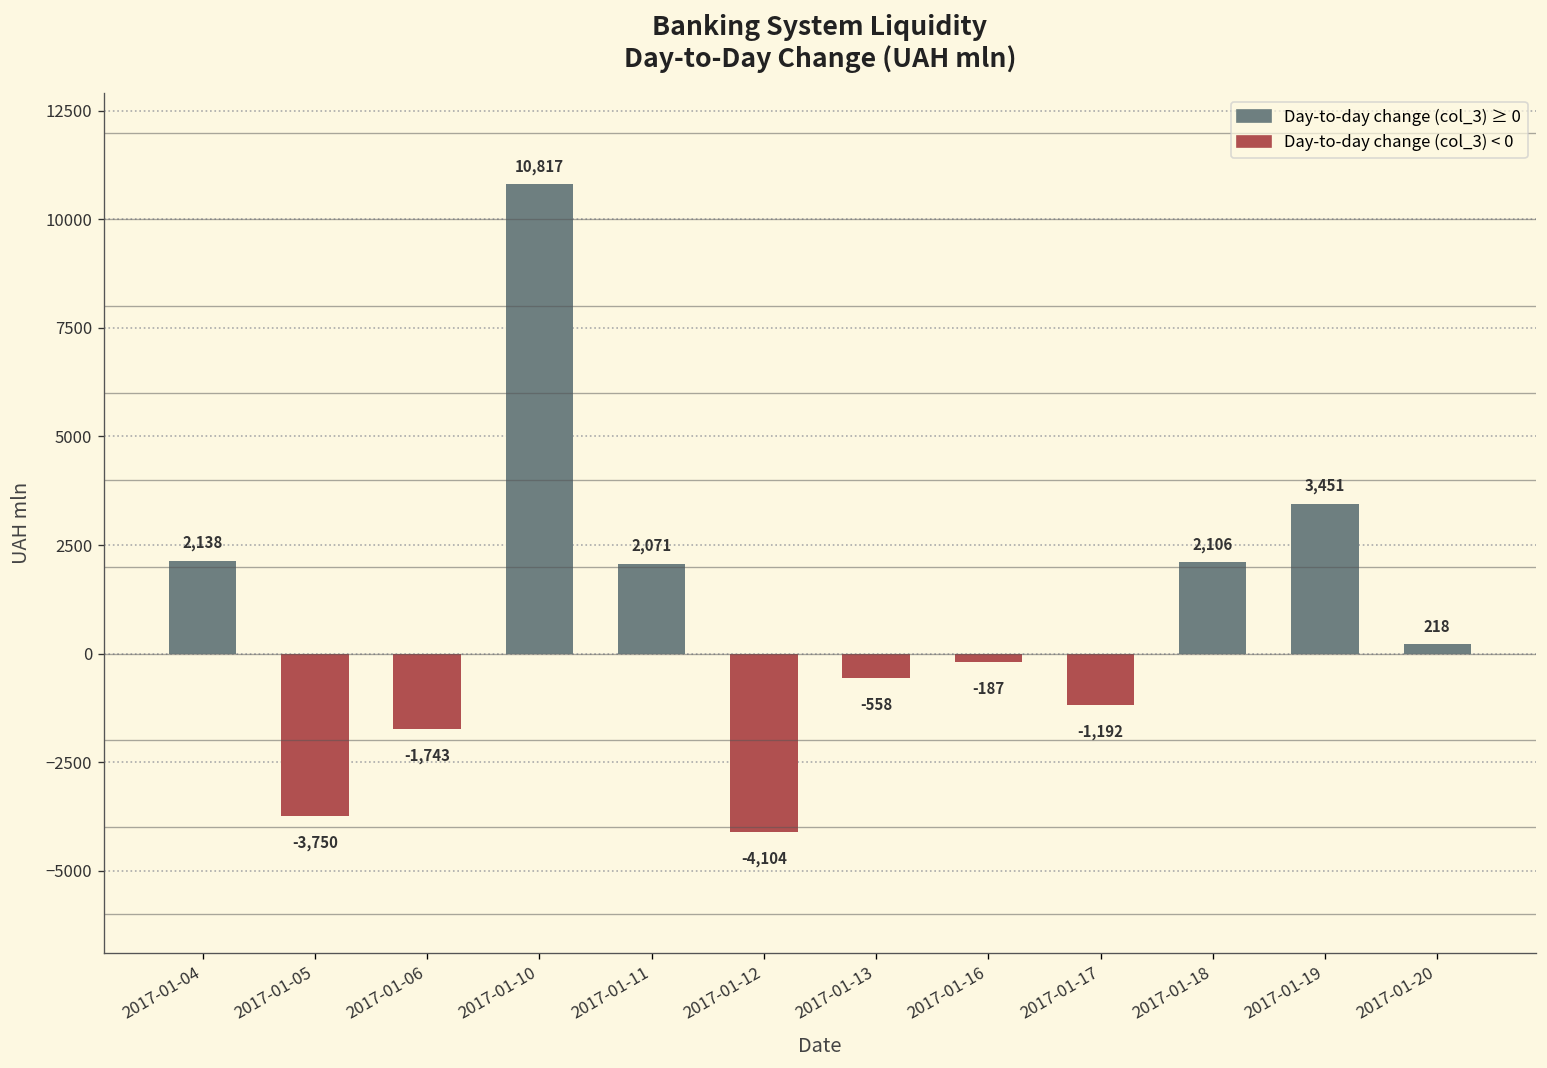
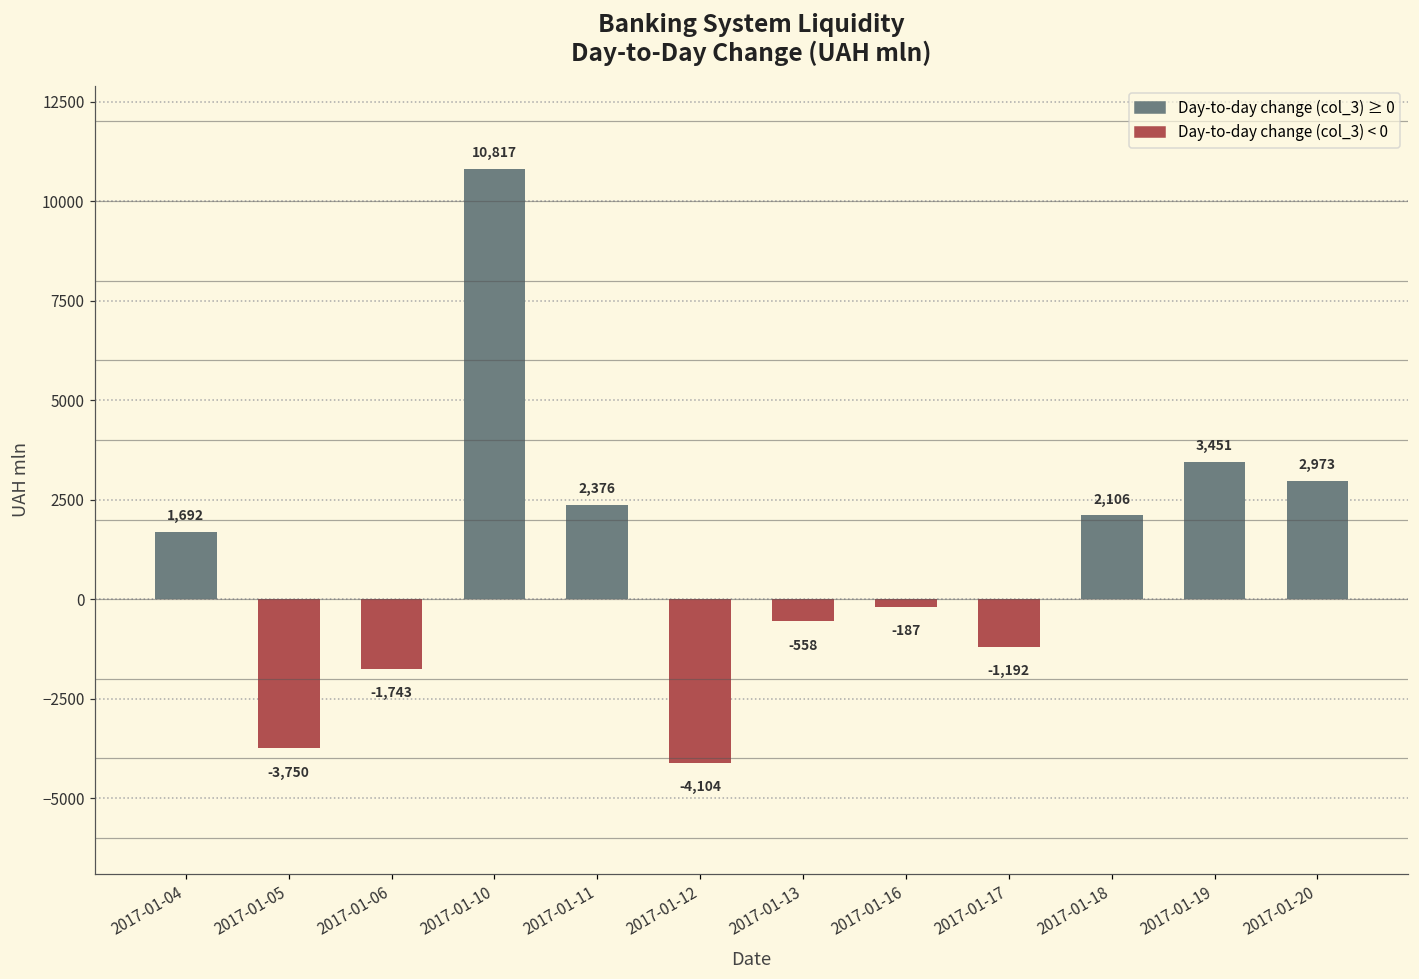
  {
-   "2017-01-04": "2,138",
+   "2017-01-04": "1,692",
    "2017-01-05": "-3,750",
    "2017-01-06": "-1,743",
    "2017-01-10": "10,817",
-   "2017-01-11": "2,071",
+   "2017-01-11": "2,376",
    "2017-01-12": "-4,104",
    "2017-01-13": "-558",
    "2017-01-16": "-187",
    "2017-01-17": "-1,192",
    "2017-01-18": "2,106",
    "2017-01-19": "3,451",
-   "2017-01-20": "218"
+   "2017-01-20": "2,973"
  }
